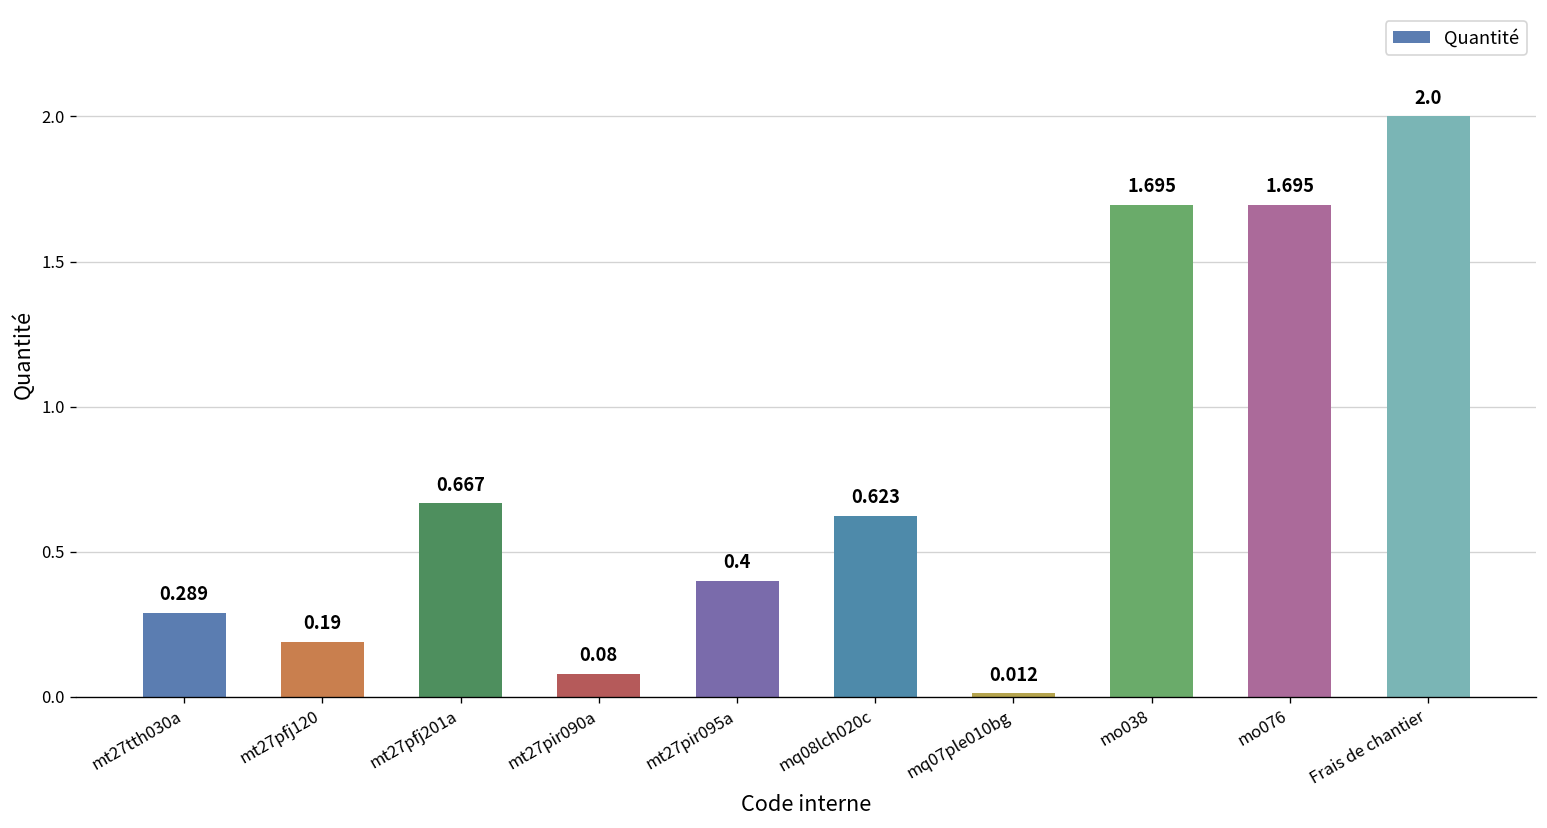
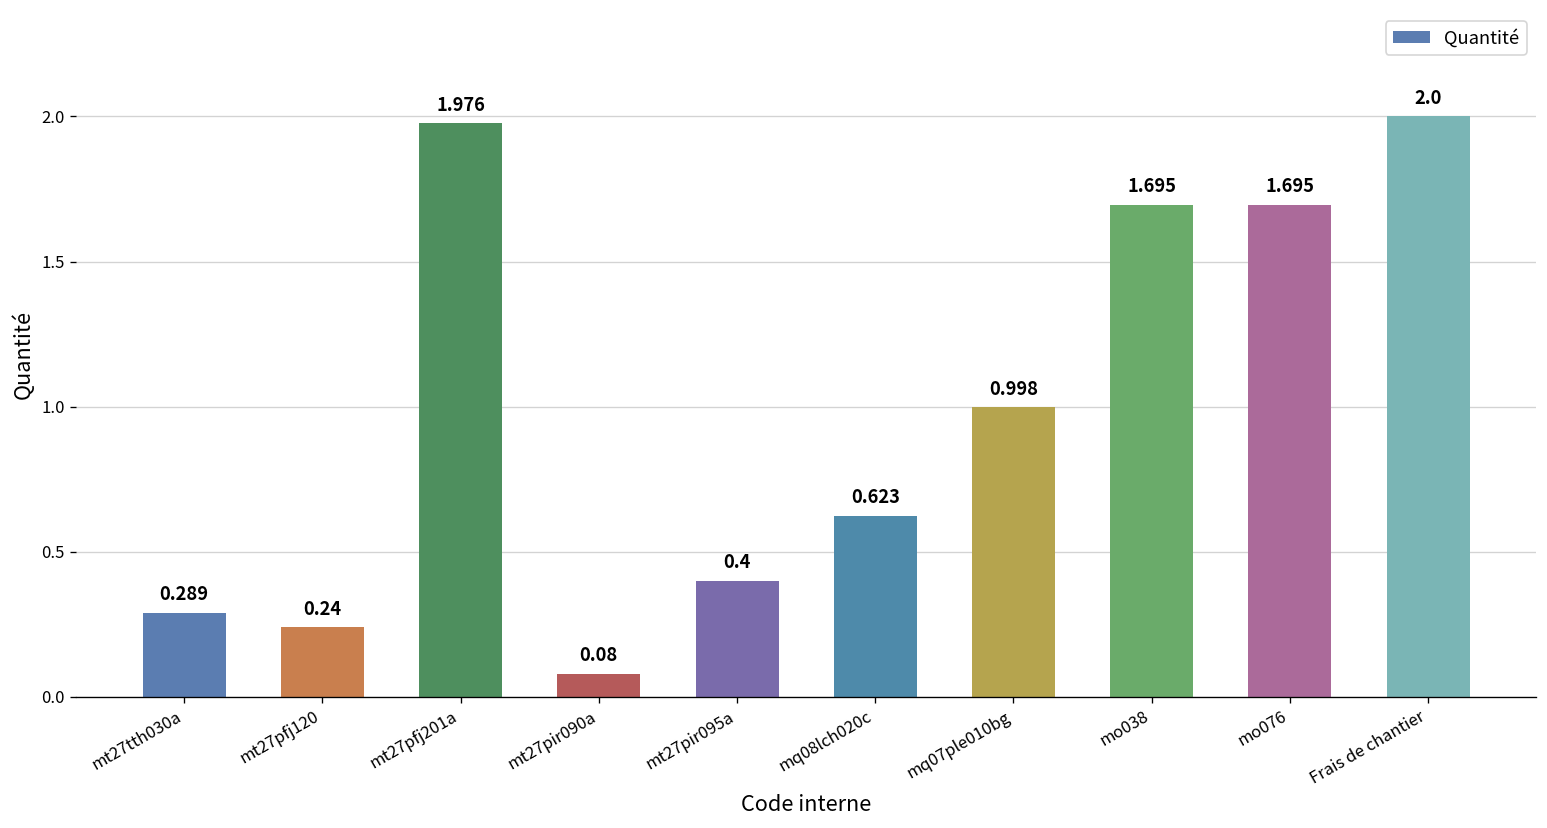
  {
    "mt27tth030a": 0.289,
-   "mt27pfj120": 0.19,
-   "mt27pfj201a": 0.667,
+   "mt27pfj120": 0.24,
+   "mt27pfj201a": 1.976,
    "mt27pir090a": 0.08,
    "mt27pir095a": 0.4,
    "mq08lch020c": 0.623,
-   "mq07ple010bg": 0.012,
+   "mq07ple010bg": 0.998,
    "mo038": 1.695,
    "mo076": 1.695,
    "Frais de chantier": 2.0
  }
